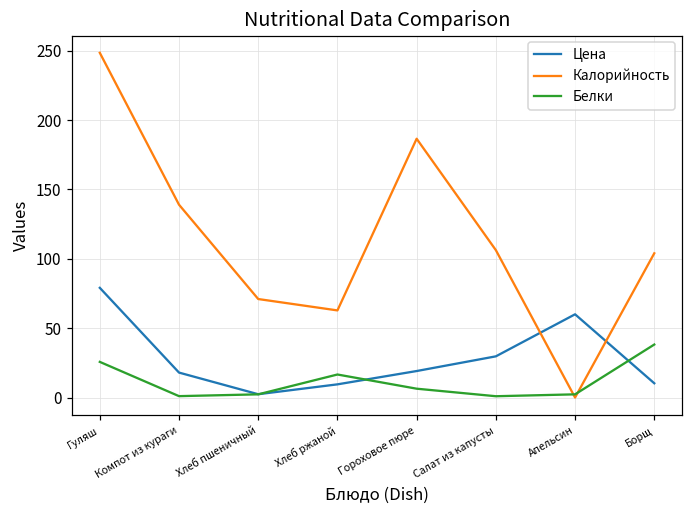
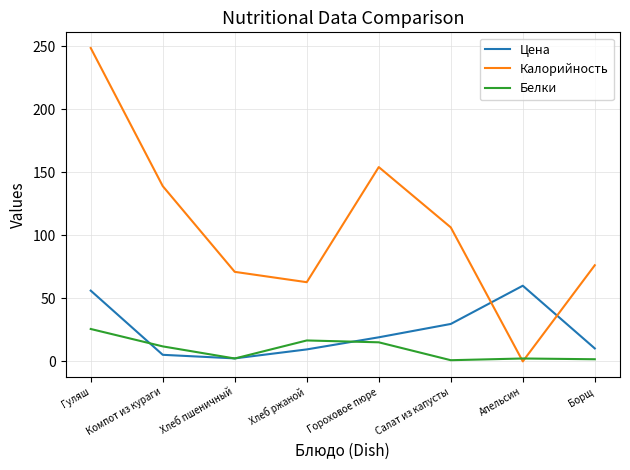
  {
    "Цена": {
-     "Гуляш": 79,
-     "Компот из кураги": 18,
+     "Гуляш": 56,
+     "Компот из кураги": 5,
      "Хлеб ржаной": 10,
      "Гороховое пюре": 19,
      "Салат из капусты": 30,
      "Апельсин": 60,
      "Борщ": 10
    },
    "Калорийность": {
      "Гуляш": 249,
      "Компот из кураги": 139,
      "Хлеб пшеничный": 71,
      "Хлеб ржаной": 63,
-     "Гороховое пюре": 187,
+     "Гороховое пюре": 154,
      "Салат из капусты": 106,
      "Апельсин": 0,
-     "Борщ": 104
+     "Борщ": 76
    },
    "Белки": {
      "Гуляш": 26,
-     "Компот из кураги": 1,
+     "Компот из кураги": 12,
      "Хлеб ржаной": 17,
-     "Гороховое пюре": 6,
+     "Гороховое пюре": 15,
      "Салат из капусты": 1,
      "Апельсин": 2,
-     "Борщ": 38
+     "Борщ": 2
    }
  }
